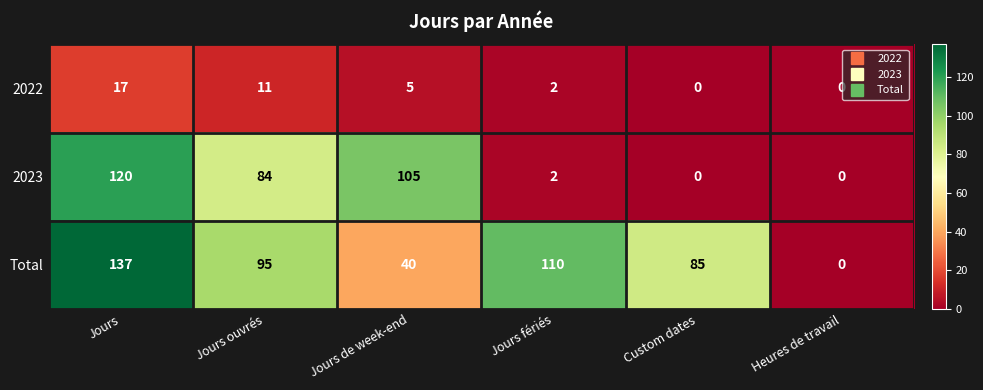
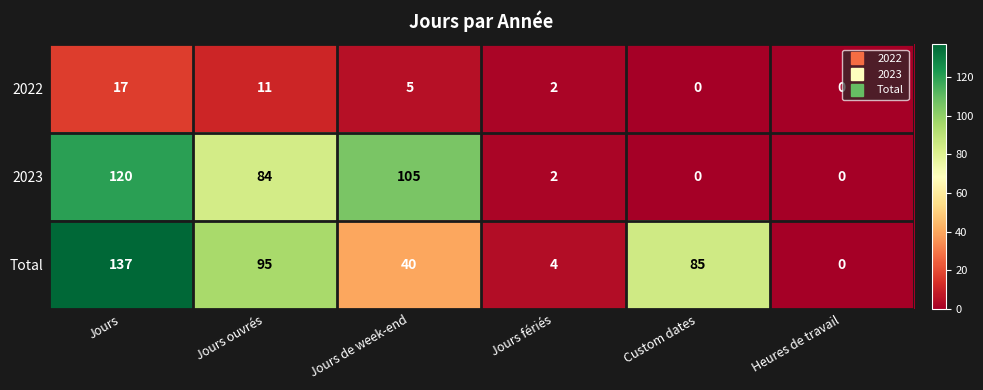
  {
    "2022": {
      "Jours": 17,
      "Jours ouvrés": 11,
      "Jours de week-end": 5,
      "Jours fériés": 2,
      "Custom dates": 0
    },
    "2023": {
      "Jours": 120,
      "Jours ouvrés": 84,
      "Jours de week-end": 105,
      "Jours fériés": 2,
      "Custom dates": 0,
      "Heures de travail": 0
    },
    "Total": {
      "Jours": 137,
      "Jours ouvrés": 95,
      "Jours de week-end": 40,
-     "Jours fériés": 110,
+     "Jours fériés": 4,
      "Custom dates": 85,
      "Heures de travail": 0
    }
  }
